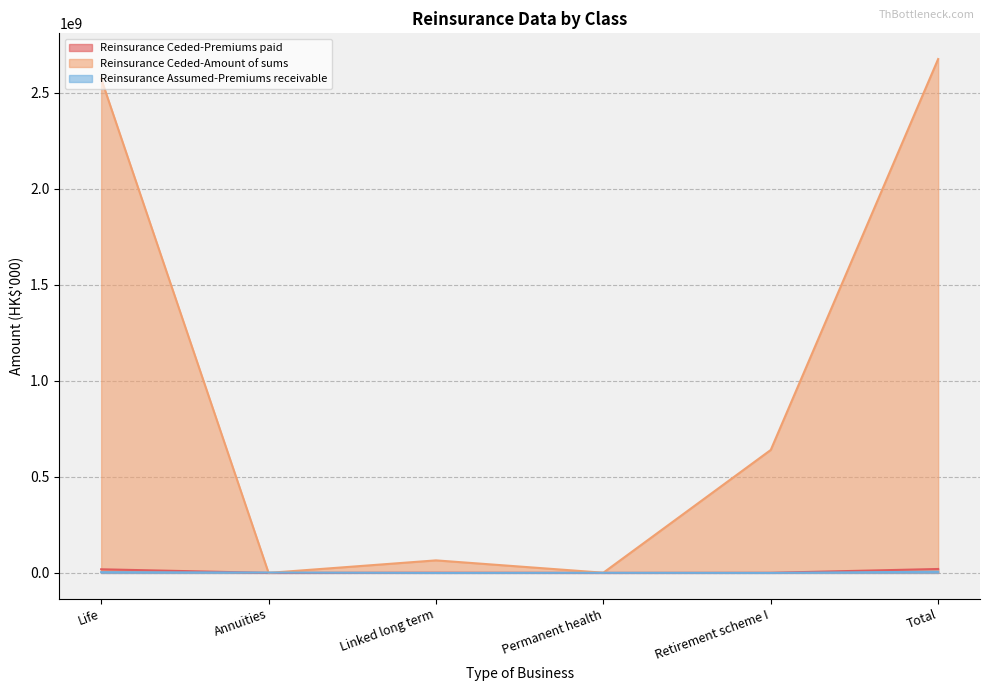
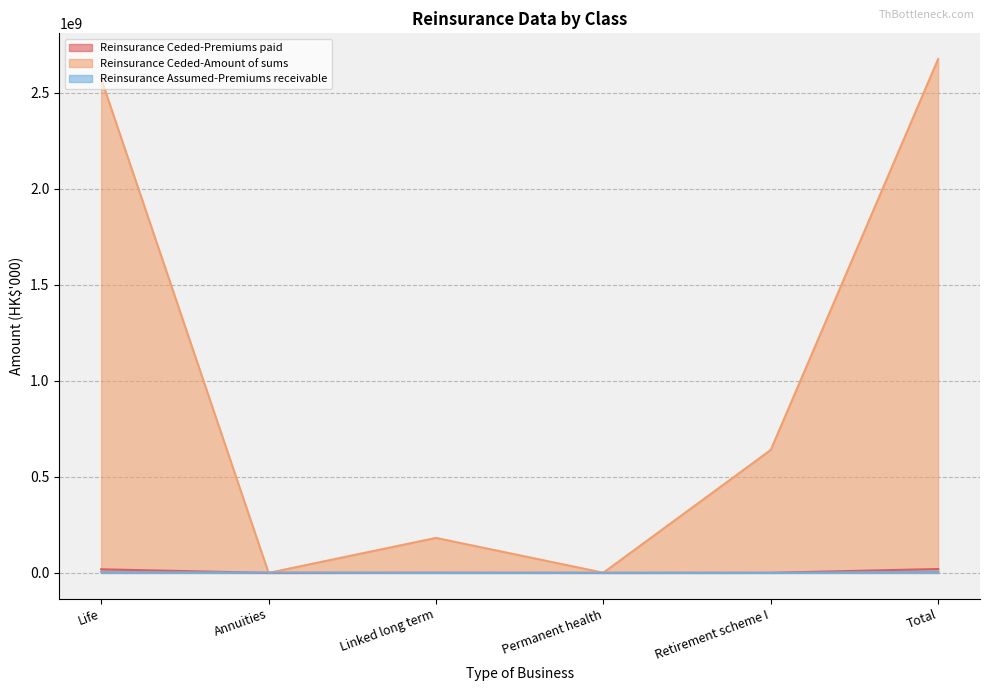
  {
    "Reinsurance Ceded-Premiums paid": {
      "Life": 20000000,
      "Total": 20000000
    },
    "Reinsurance Ceded-Amount of sums": {
-     "Linked long term": 70000000,
+     "Linked long term": 180000000,
      "Retirement scheme I": 640000000,
      "Total": 2680000000
    },
    "Reinsurance Assumed-Premiums receivable": {
      "Life": 0,
      "Total": 10000000
    }
  }
